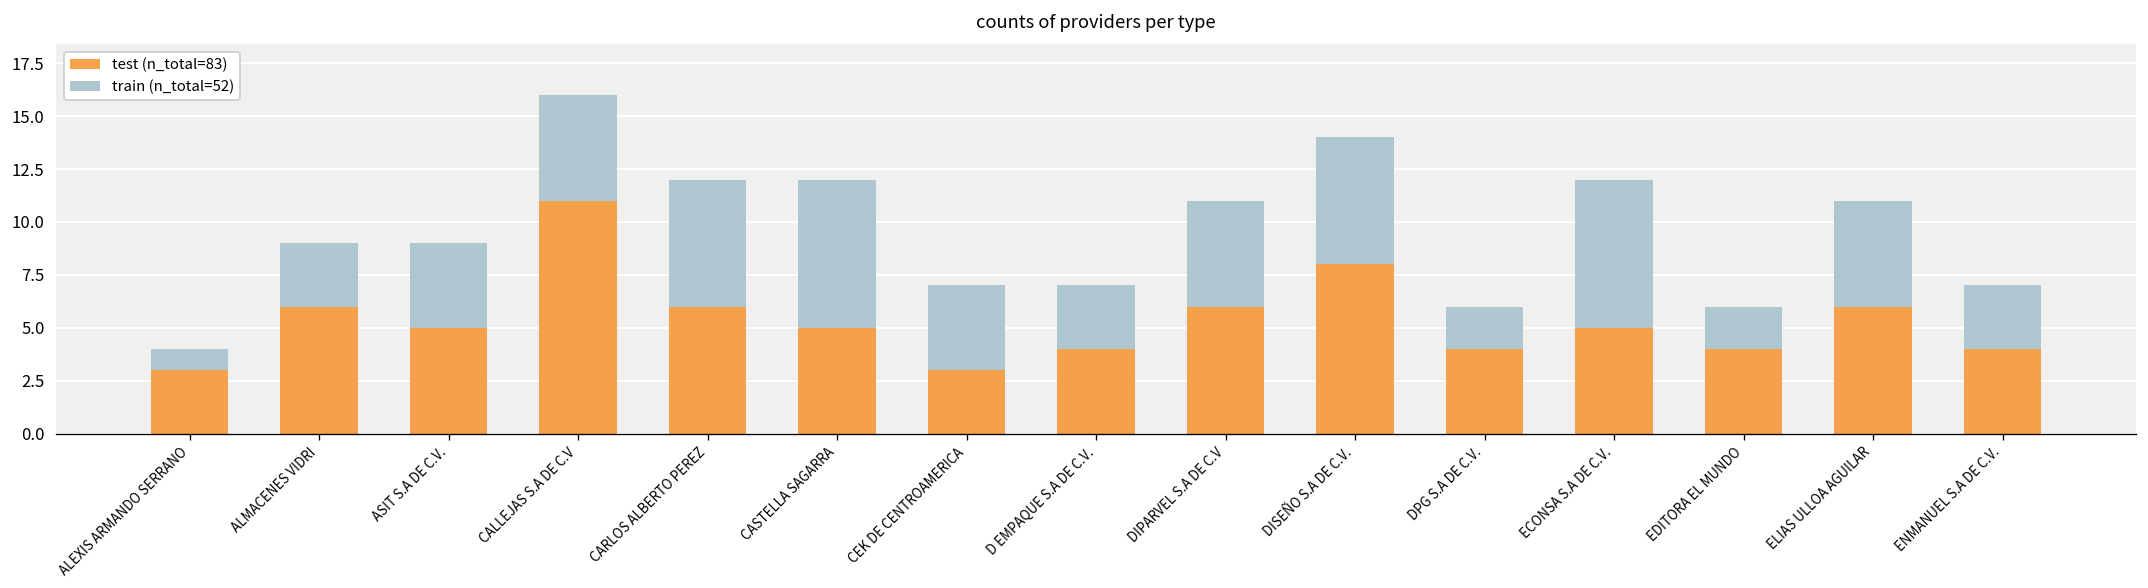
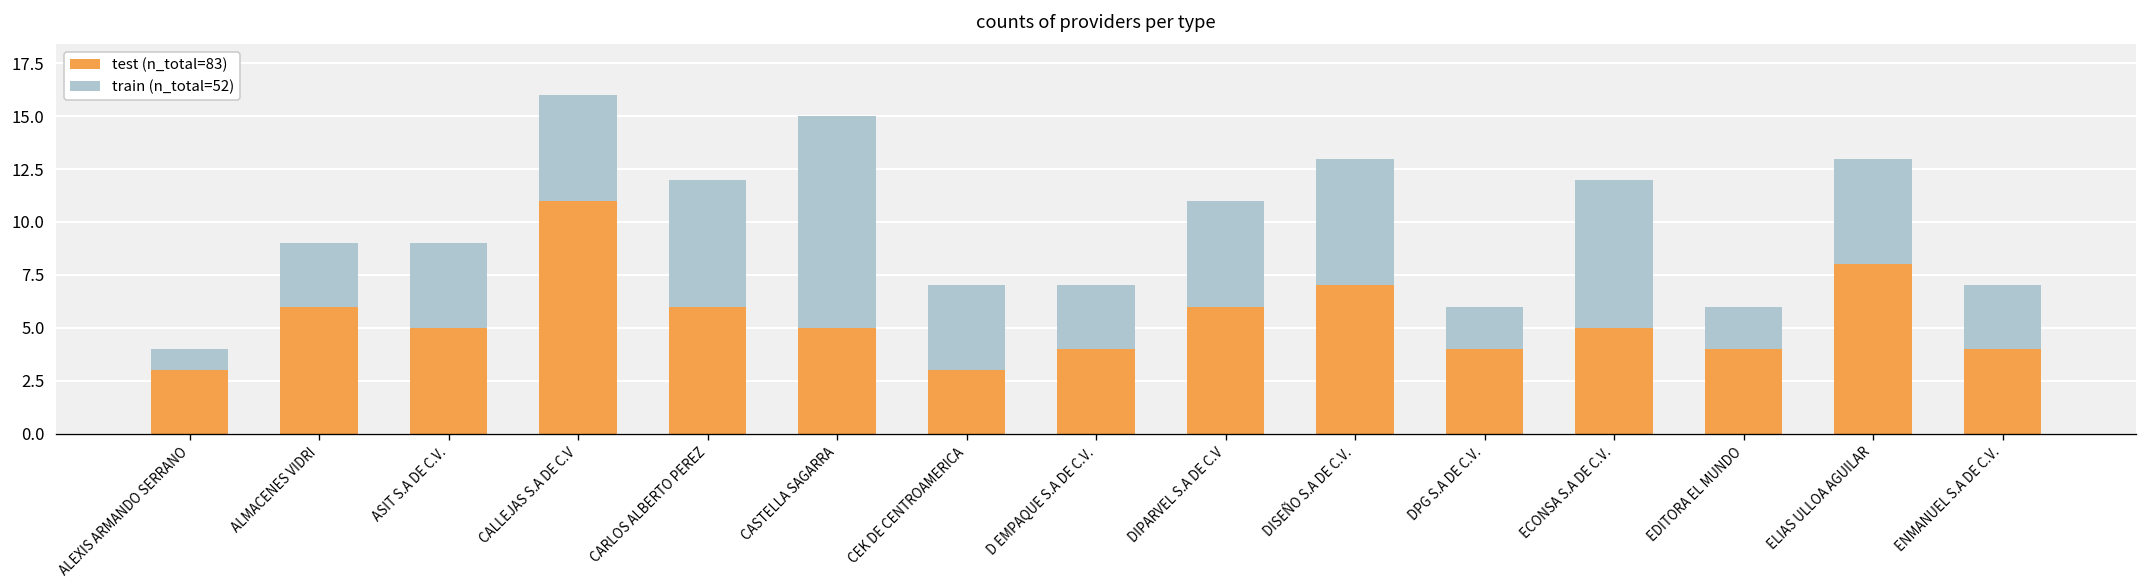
  {
    "test (n_total=83)": {
      "ALEXIS ARMANDO SERRANO": 3,
      "ALMACENES VIDRI": 6,
      "ASIT S.A DE C.V.": 5,
      "CALLEJAS S.A DE C.V": 11,
      "CARLOS ALBERTO PEREZ": 6,
      "CASTELLA SAGARRA": 5,
      "CEK DE CENTROAMERICA": 3,
      "D EMPAQUE S.A DE C.V.": 4,
      "DIPARVEL S.A DE C.V": 6,
-     "DISEÑO S.A DE C.V.": 8,
+     "DISEÑO S.A DE C.V.": 7,
      "DPG S.A DE C.V.": 4,
      "ECONSA S.A DE C.V.": 5,
      "EDITORA EL MUNDO": 4,
-     "ELIAS ULLOA AGUILAR": 6,
+     "ELIAS ULLOA AGUILAR": 8,
      "ENMANUEL S.A DE C.V.": 4
    },
    "train (n_total=52)": {
      "ALEXIS ARMANDO SERRANO": 1,
      "ALMACENES VIDRI": 3,
      "ASIT S.A DE C.V.": 4,
      "CALLEJAS S.A DE C.V": 5,
      "CARLOS ALBERTO PEREZ": 6,
-     "CASTELLA SAGARRA": 7,
+     "CASTELLA SAGARRA": 10,
      "CEK DE CENTROAMERICA": 4,
      "D EMPAQUE S.A DE C.V.": 3,
      "DIPARVEL S.A DE C.V": 5,
      "DISEÑO S.A DE C.V.": 6,
      "DPG S.A DE C.V.": 2,
      "ECONSA S.A DE C.V.": 7,
      "EDITORA EL MUNDO": 2,
      "ELIAS ULLOA AGUILAR": 5,
      "ENMANUEL S.A DE C.V.": 3
    }
  }
